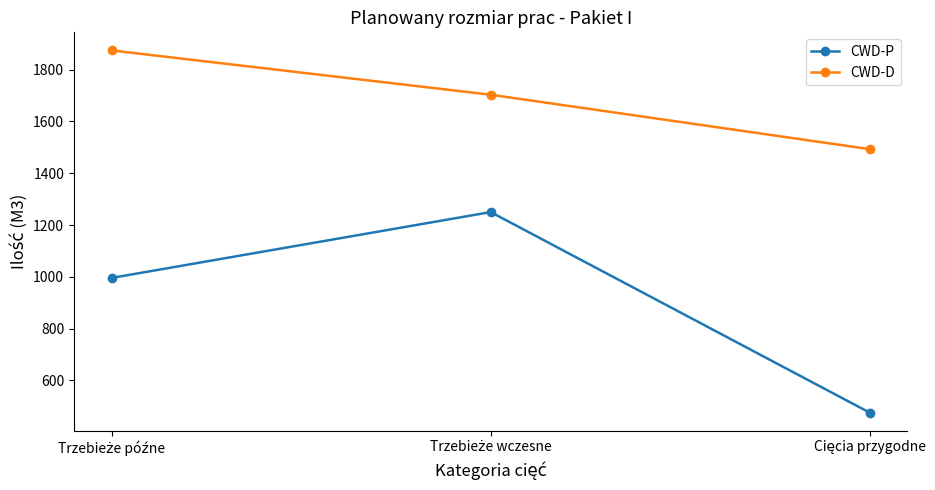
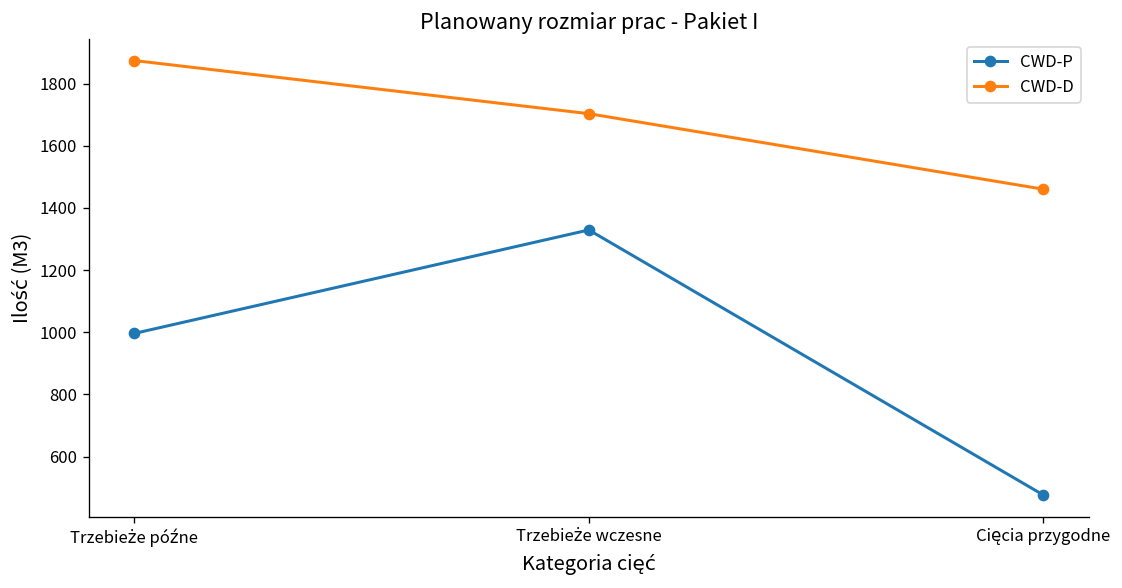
  {
    "CWD-P": {
      "Trzebieże późne": 1000,
-     "Trzebieże wczesne": 1250,
+     "Trzebieże wczesne": 1330,
      "Cięcia przygodne": 480
    },
    "CWD-D": {
      "Trzebieże późne": 1870,
      "Trzebieże wczesne": 1700,
-     "Cięcia przygodne": 1490
+     "Cięcia przygodne": 1460
    }
  }
